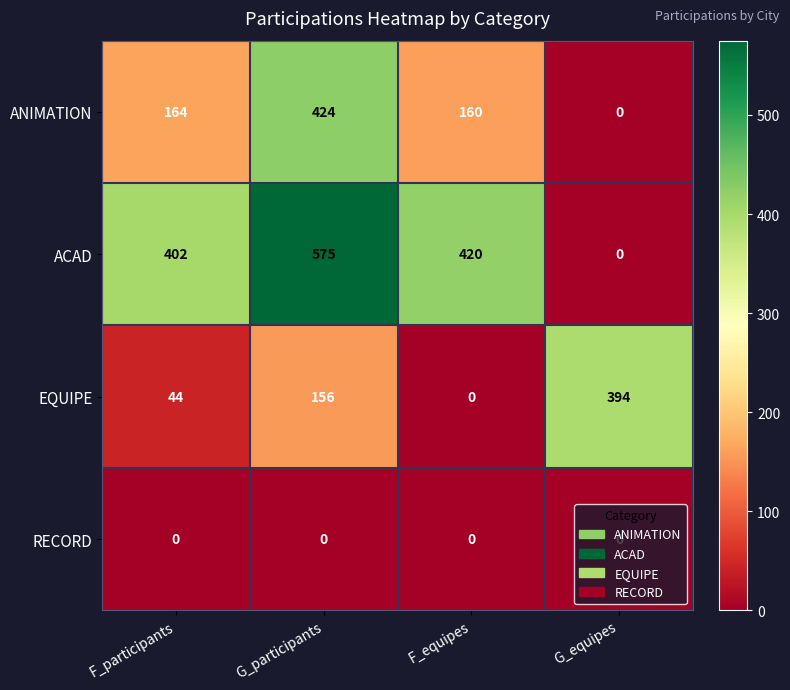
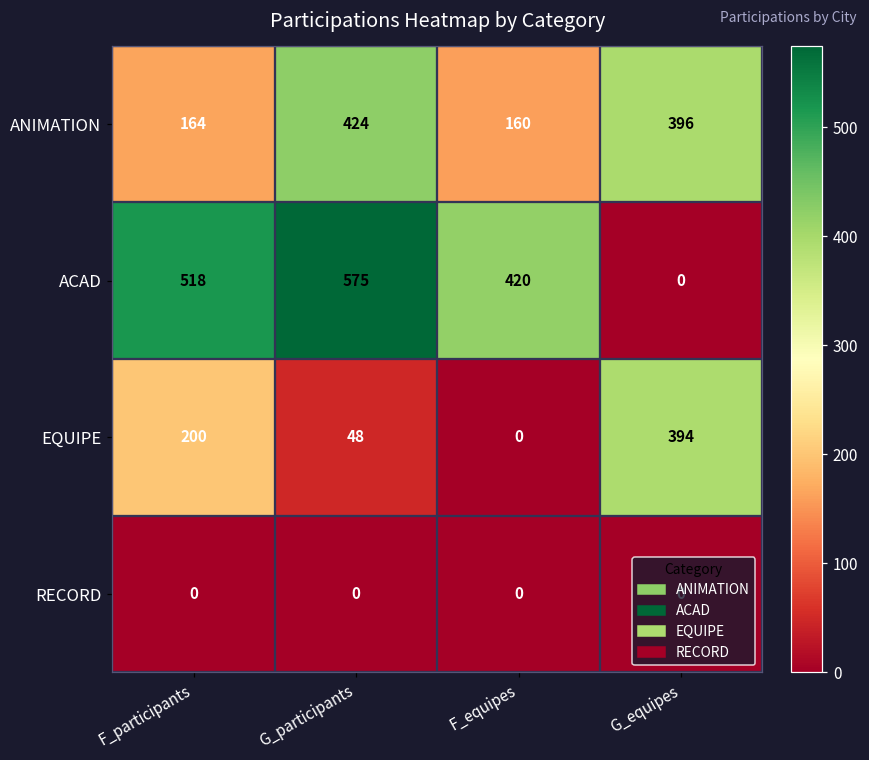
  {
    "ANIMATION": {
      "F_participants": 164,
      "G_participants": 424,
      "F_equipes": 160,
-     "G_equipes": 0
+     "G_equipes": 396
    },
    "ACAD": {
-     "F_participants": 402,
+     "F_participants": 518,
      "G_participants": 575,
      "F_equipes": 420,
      "G_equipes": 0
    },
    "EQUIPE": {
-     "F_participants": 44,
-     "G_participants": 156,
+     "F_participants": 200,
+     "G_participants": 48,
      "F_equipes": 0,
      "G_equipes": 394
    },
    "RECORD": {
      "F_participants": 0,
      "G_participants": 0,
      "F_equipes": 0
    }
  }
